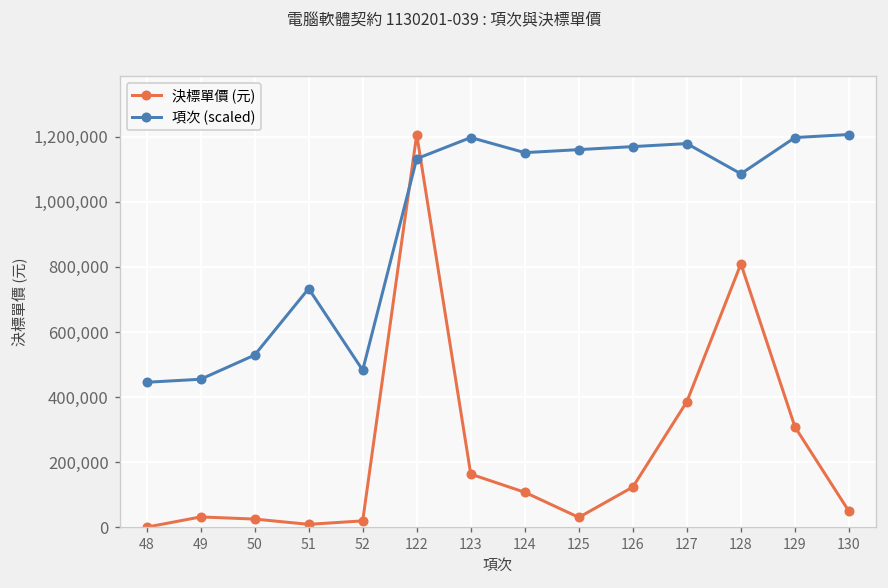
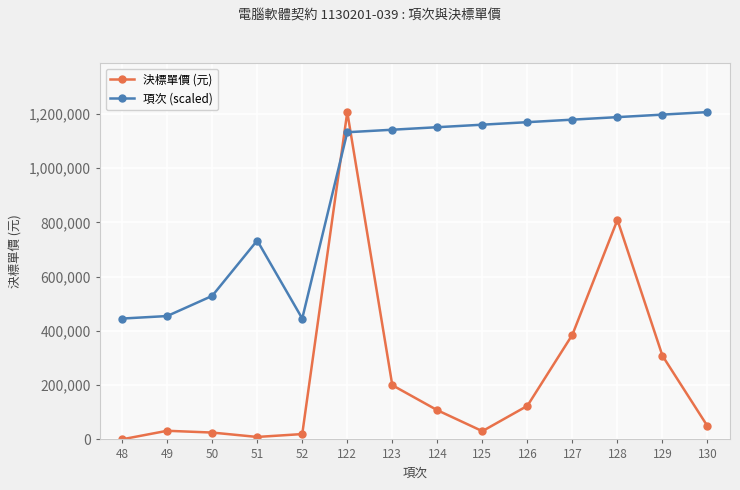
  {
    "決標單價 (元)": {
      "48": "0",
      "49": "30,000",
      "50": "30,000",
      "51": "10,000",
      "52": "20,000",
      "122": "1,210,000",
-     "123": "160,000",
+     "123": "200,000",
      "124": "110,000",
      "125": "30,000",
      "126": "120,000",
      "127": "390,000",
      "128": "810,000",
      "129": "310,000",
      "130": "50,000"
    },
    "項次 (scaled)": {
      "48": "450,000",
      "49": "450,000",
      "50": "530,000",
      "51": "730,000",
-     "52": "480,000",
+     "52": "450,000",
      "122": "1,130,000",
-     "123": "1,200,000",
+     "123": "1,140,000",
      "124": "1,150,000",
      "125": "1,160,000",
      "126": "1,170,000",
      "127": "1,180,000",
-     "128": "1,090,000",
+     "128": "1,190,000",
      "129": "1,200,000",
      "130": "1,210,000"
    }
  }
